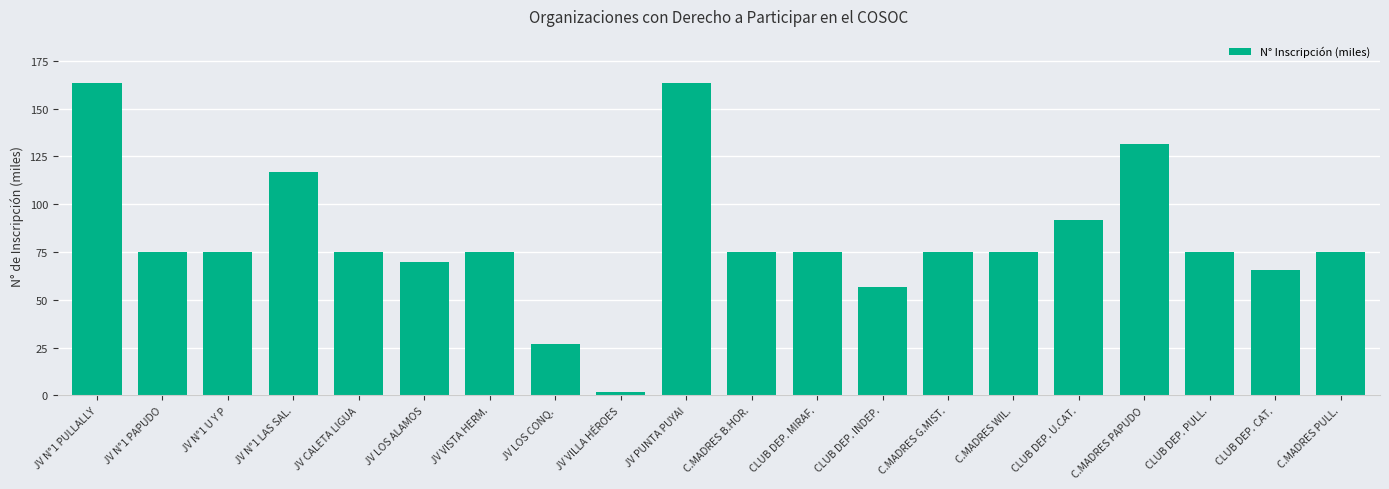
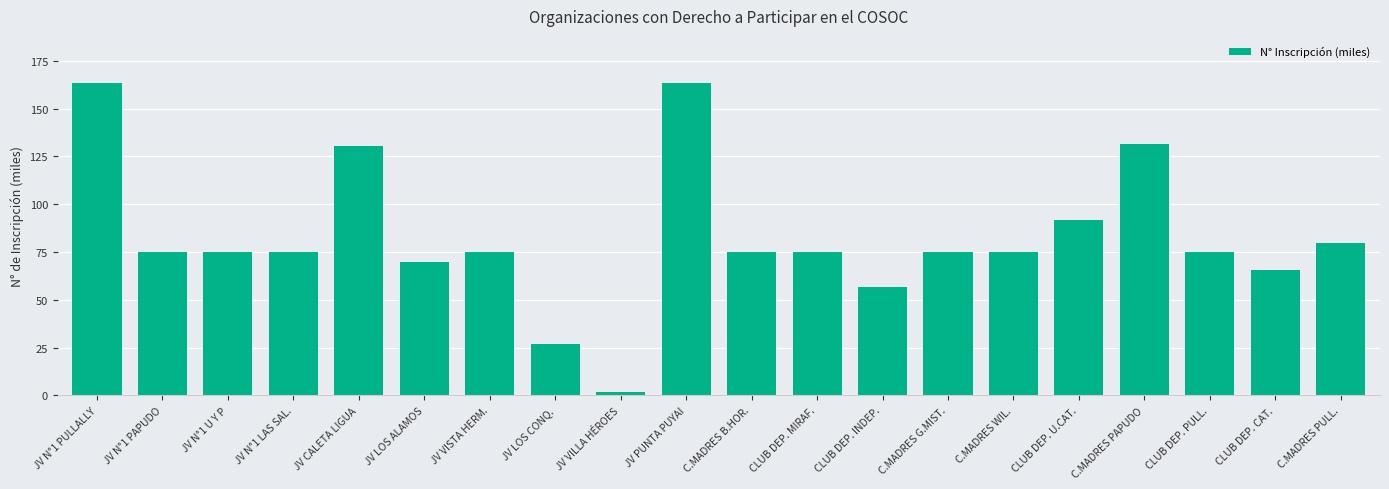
  {
    "JV N°1 PULLALLY": 163,
    "JV N°1 PAPUDO": 75,
    "JV N°1 U Y P": 75,
-   "JV N°1 LAS SAL.": 117,
-   "JV CALETA LIGUA": 75,
+   "JV N°1 LAS SAL.": 75,
+   "JV CALETA LIGUA": 131,
    "JV LOS ALAMOS": 70,
    "JV VISTA HERM.": 75,
    "JV LOS CONQ.": 27,
    "JV VILLA HÉROES": 2,
    "JV PUNTA PUYAI": 163,
    "C.MADRES B.HOR.": 75,
    "CLUB DEP. MIRAF.": 75,
    "CLUB DEP. INDEP.": 57,
    "C.MADRES G.MIST.": 75,
    "C.MADRES WIL.": 75,
    "CLUB DEP. U.CAT.": 92,
    "C.MADRES PAPUDO": 132,
    "CLUB DEP. PULL.": 75,
    "CLUB DEP. CAT.": 66,
-   "C.MADRES PULL.": 75
+   "C.MADRES PULL.": 80
  }
